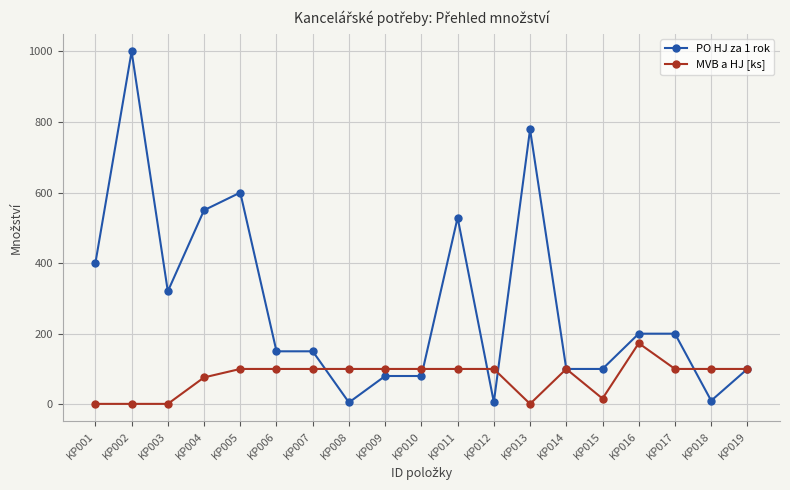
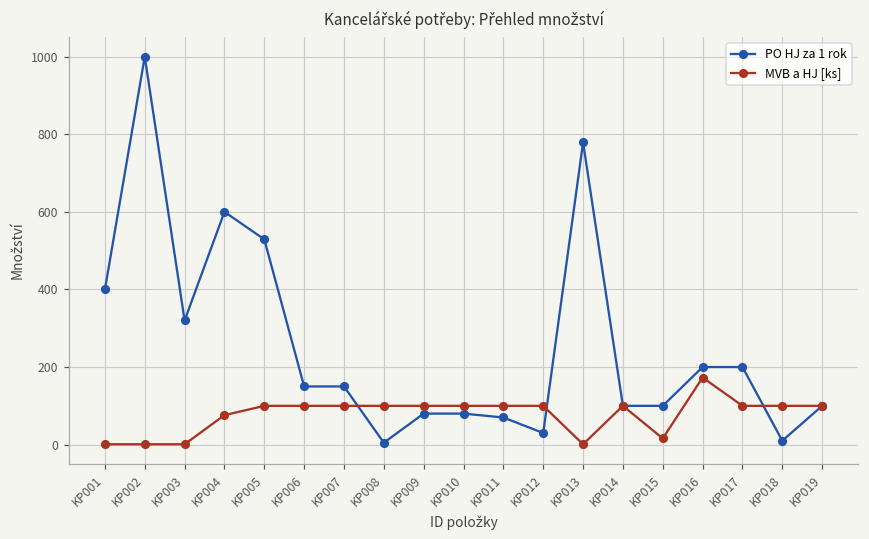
  {
    "PO HJ za 1 rok": {
      "KP001": 400,
      "KP002": 1000,
      "KP003": 320,
-     "KP004": 550,
-     "KP005": 600,
+     "KP004": 600,
+     "KP005": 530,
      "KP006": 150,
      "KP007": 150,
      "KP008": 10,
      "KP009": 80,
      "KP010": 80,
-     "KP011": 530,
-     "KP012": 10,
+     "KP011": 70,
+     "KP012": 30,
      "KP013": 780,
      "KP015": 100,
      "KP016": 200,
      "KP017": 200,
      "KP018": 10
    },
    "MVB a HJ [ks]": {
      "KP001": 0,
      "KP002": 0,
      "KP003": 0,
      "KP004": 80,
      "KP005": 100,
      "KP006": 100,
      "KP007": 100,
      "KP008": 100,
      "KP009": 100,
      "KP010": 100,
      "KP011": 100,
      "KP012": 100,
      "KP013": 0,
      "KP015": 20,
      "KP016": 170,
      "KP017": 100,
      "KP018": 100
    }
  }
